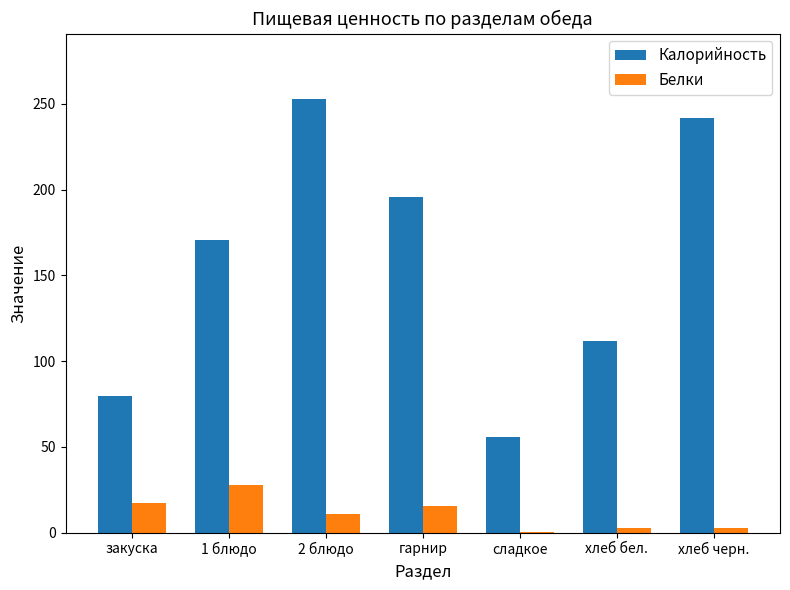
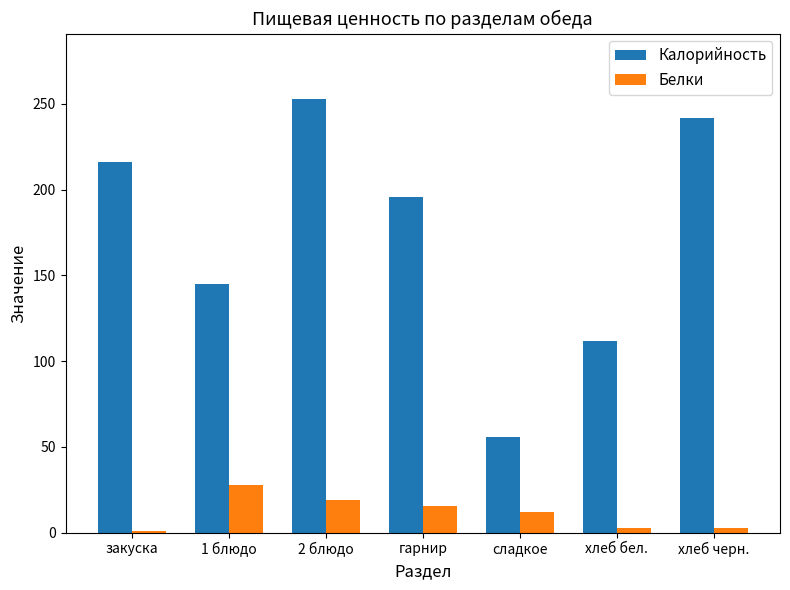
  {
    "Калорийность": {
-     "закуска": 80,
-     "1 блюдо": 171,
+     "закуска": 216,
+     "1 блюдо": 145,
      "2 блюдо": 253,
      "гарнир": 196,
      "сладкое": 56,
      "хлеб бел.": 112,
      "хлеб черн.": 242
    },
    "Белки": {
-     "закуска": 17,
+     "закуска": 1,
      "1 блюдо": 28,
-     "2 блюдо": 11,
+     "2 блюдо": 19,
      "гарнир": 16,
-     "сладкое": 0,
+     "сладкое": 12,
      "хлеб бел.": 2,
      "хлеб черн.": 2
    }
  }
